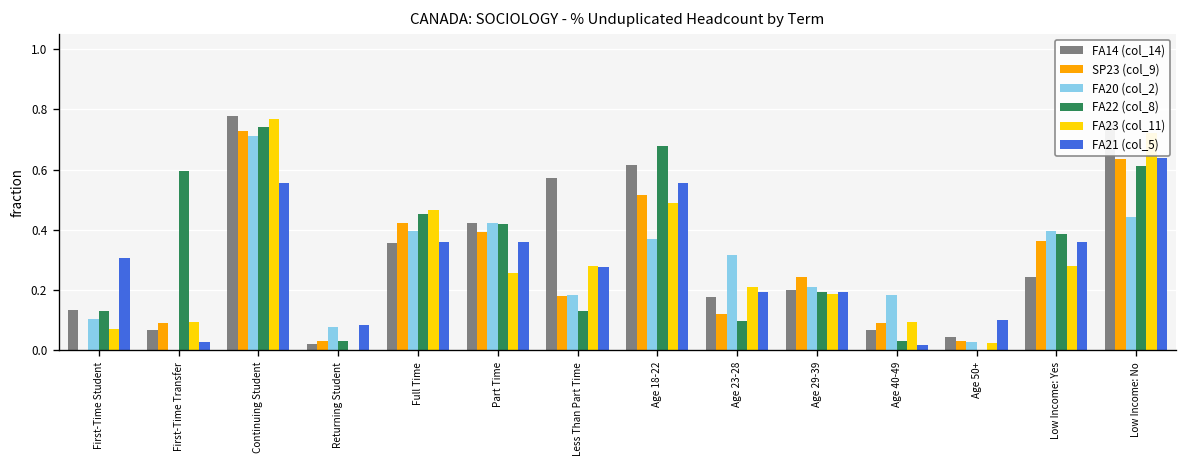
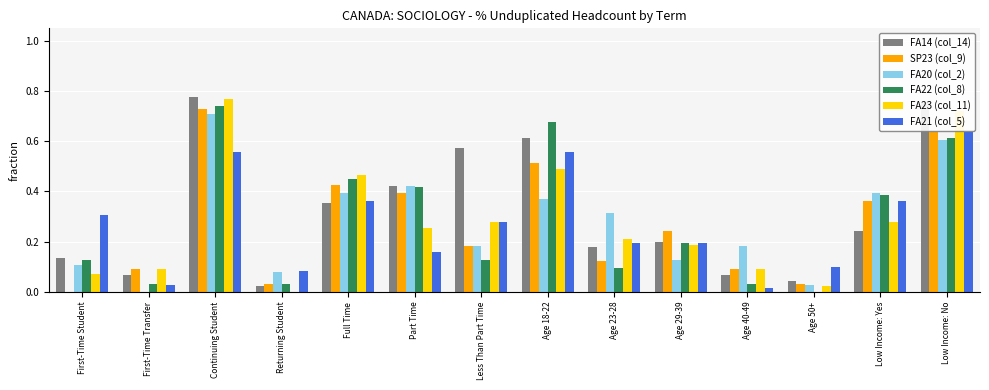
  {
    "FA14 (col_14)": {
      "First-Time Student": 0.13,
      "First-Time Transfer": 0.07,
      "Continuing Student": 0.78,
      "Returning Student": 0.02,
      "Full Time": 0.36,
      "Part Time": 0.42,
      "Less Than Part Time": 0.57,
      "Age 18-22": 0.61,
      "Age 23-28": 0.18,
      "Age 29-39": 0.20,
      "Age 40-49": 0.07,
      "Age 50+": 0.04,
      "Low Income: Yes": 0.24
    },
    "FA20 (col_2)": {
      "First-Time Student": 0.11,
      "First-Time Transfer": 0.00,
      "Continuing Student": 0.71,
      "Returning Student": 0.08,
      "Full Time": 0.39,
      "Part Time": 0.42,
      "Less Than Part Time": 0.18,
      "Age 18-22": 0.37,
      "Age 23-28": 0.32,
-     "Age 29-39": 0.21,
+     "Age 29-39": 0.13,
      "Age 40-49": 0.18,
      "Age 50+": 0.03,
      "Low Income: Yes": 0.39,
-     "Low Income: No": 0.44
+     "Low Income: No": 0.61
    },
    "FA22 (col_8)": {
      "First-Time Student": 0.13,
-     "First-Time Transfer": 0.60,
+     "First-Time Transfer": 0.03,
      "Continuing Student": 0.74,
      "Returning Student": 0.03,
      "Full Time": 0.45,
      "Part Time": 0.42,
      "Less Than Part Time": 0.13,
      "Age 18-22": 0.68,
      "Age 23-28": 0.10,
      "Age 29-39": 0.19,
      "Age 40-49": 0.03,
      "Age 50+": 0.00,
      "Low Income: Yes": 0.39,
      "Low Income: No": 0.61
    },
    "FA21 (col_5)": {
      "First-Time Student": 0.31,
      "First-Time Transfer": 0.03,
      "Continuing Student": 0.56,
      "Returning Student": 0.08,
      "Full Time": 0.36,
-     "Part Time": 0.36,
+     "Part Time": 0.16,
      "Less Than Part Time": 0.28,
      "Age 18-22": 0.56,
      "Age 23-28": 0.19,
      "Age 29-39": 0.19,
      "Age 40-49": 0.02,
      "Age 50+": 0.10,
      "Low Income: Yes": 0.36,
      "Low Income: No": 0.64
    }
  }
